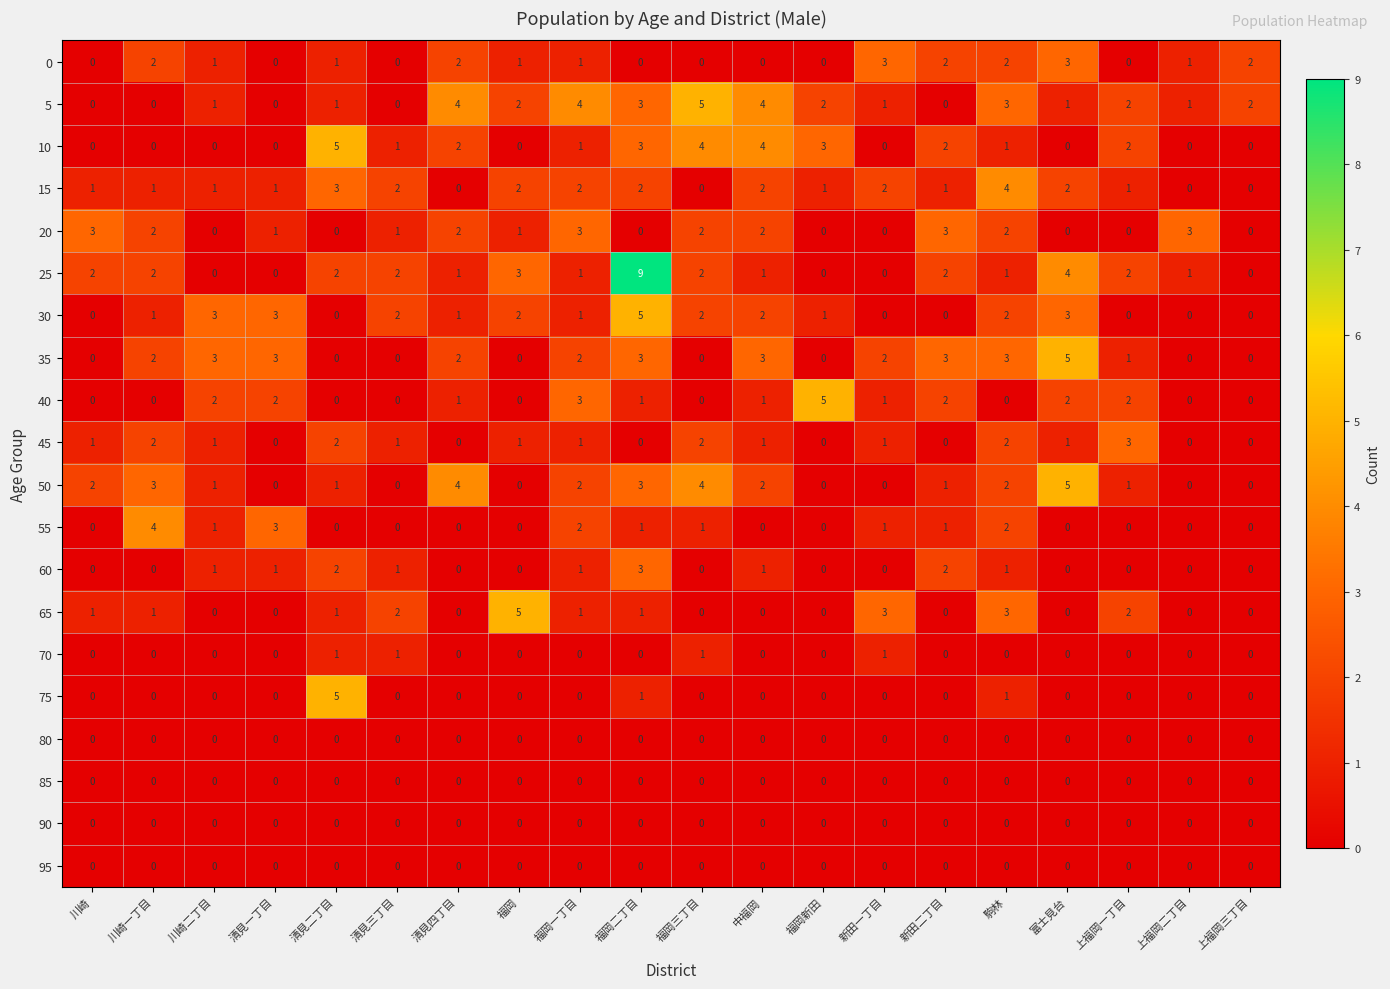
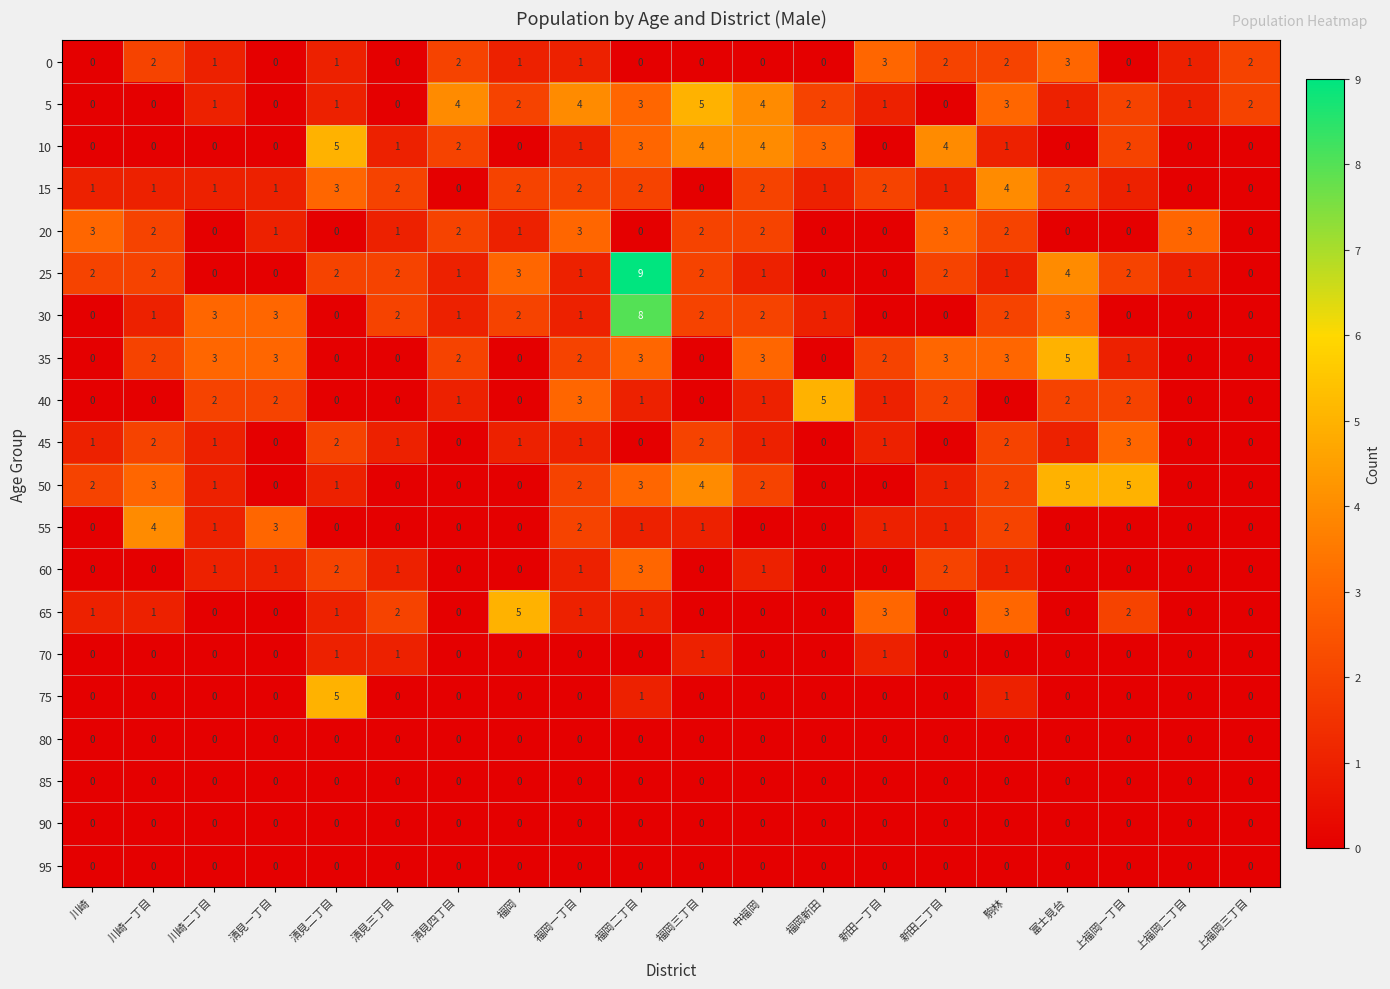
  {
    "10": {
      "川崎": 0,
      "川崎一丁目": 0,
      "川崎二丁目": 0,
      "清見一丁目": 0,
      "清見二丁目": 5,
      "清見三丁目": 1,
      "清見四丁目": 2,
      "福岡": 0,
      "福岡一丁目": 1,
      "福岡二丁目": 3,
      "福岡三丁目": 4,
      "中福岡": 4,
      "福岡新田": 3,
      "新田一丁目": 0,
-     "新田二丁目": 2,
+     "新田二丁目": 4,
      "駒林": 1,
      "富士見台": 0,
      "上福岡一丁目": 2,
      "上福岡二丁目": 0,
      "上福岡三丁目": 0
    },
    "30": {
      "川崎": 0,
      "川崎一丁目": 1,
      "川崎二丁目": 3,
      "清見一丁目": 3,
      "清見二丁目": 0,
      "清見三丁目": 2,
      "清見四丁目": 1,
      "福岡": 2,
      "福岡一丁目": 1,
-     "福岡二丁目": 5,
+     "福岡二丁目": 8,
      "福岡三丁目": 2,
      "中福岡": 2,
      "福岡新田": 1,
      "新田一丁目": 0,
      "新田二丁目": 0,
      "駒林": 2,
      "富士見台": 3,
      "上福岡一丁目": 0,
      "上福岡二丁目": 0,
      "上福岡三丁目": 0
    },
    "50": {
      "川崎": 2,
      "川崎一丁目": 3,
      "川崎二丁目": 1,
      "清見一丁目": 0,
      "清見二丁目": 1,
      "清見三丁目": 0,
-     "清見四丁目": 4,
+     "清見四丁目": 0,
      "福岡": 0,
      "福岡一丁目": 2,
      "福岡二丁目": 3,
      "福岡三丁目": 4,
      "中福岡": 2,
      "福岡新田": 0,
      "新田一丁目": 0,
      "新田二丁目": 1,
      "駒林": 2,
      "富士見台": 5,
-     "上福岡一丁目": 1,
+     "上福岡一丁目": 5,
      "上福岡二丁目": 0,
      "上福岡三丁目": 0
    }
  }
